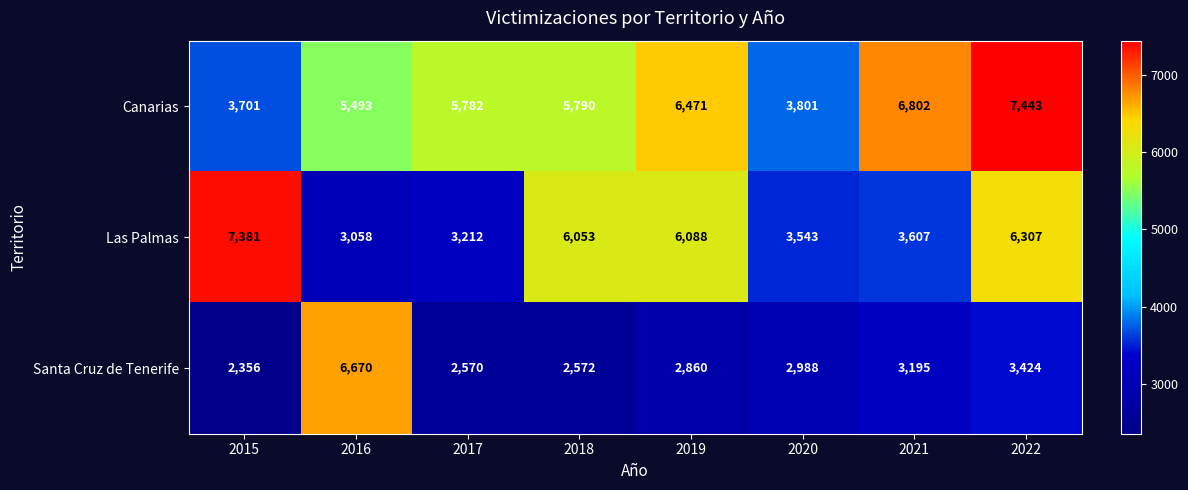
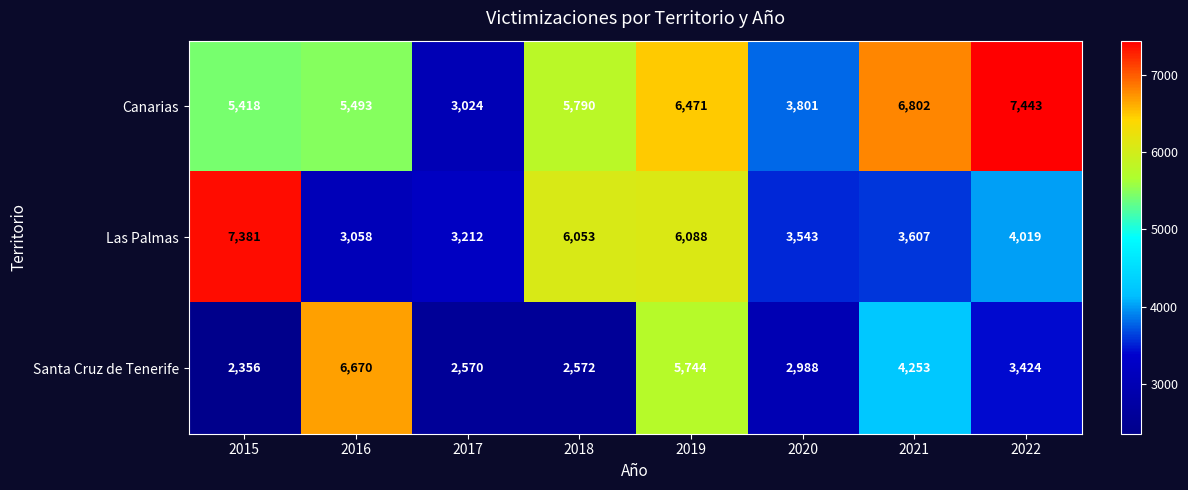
  {
    "Canarias": {
-     "2015": "3,701",
+     "2015": "5,418",
      "2016": "5,493",
-     "2017": "5,782",
+     "2017": "3,024",
      "2018": "5,790",
      "2019": "6,471",
      "2020": "3,801",
      "2021": "6,802",
      "2022": "7,443"
    },
    "Las Palmas": {
      "2015": "7,381",
      "2016": "3,058",
      "2017": "3,212",
      "2018": "6,053",
      "2019": "6,088",
      "2020": "3,543",
      "2021": "3,607",
-     "2022": "6,307"
+     "2022": "4,019"
    },
    "Santa Cruz de Tenerife": {
      "2015": "2,356",
      "2016": "6,670",
      "2017": "2,570",
      "2018": "2,572",
-     "2019": "2,860",
+     "2019": "5,744",
      "2020": "2,988",
-     "2021": "3,195",
+     "2021": "4,253",
      "2022": "3,424"
    }
  }
